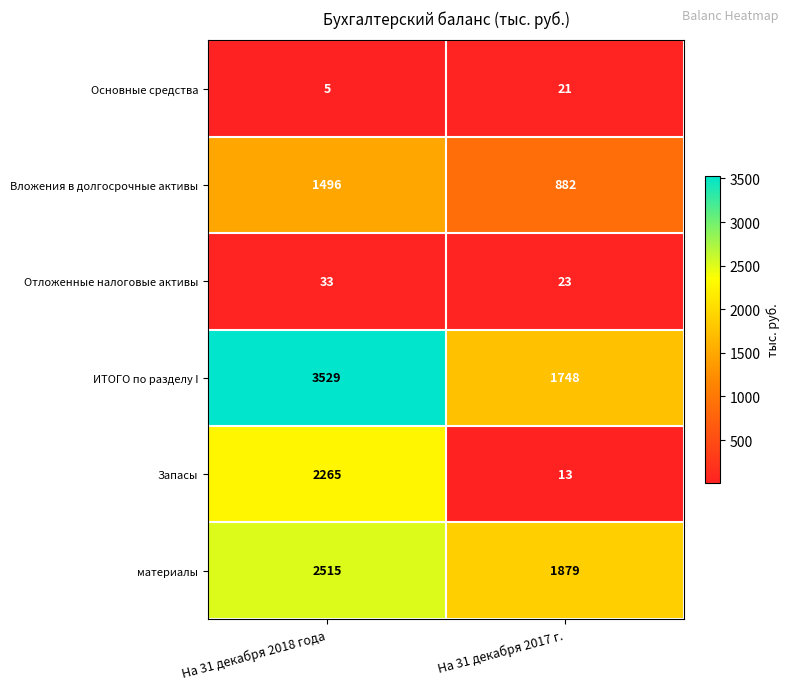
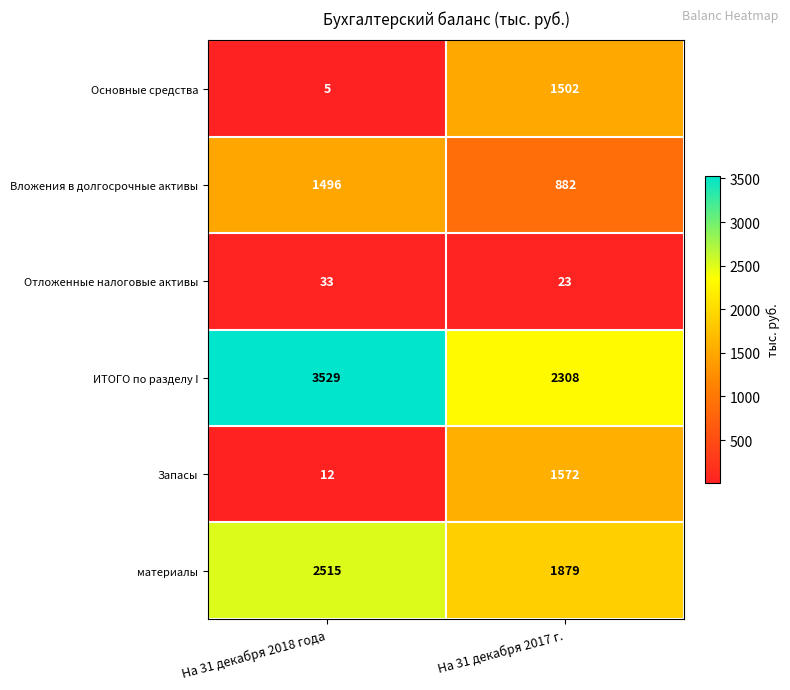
  {
    "Основные средства": {
      "На 31 декабря 2018 года": 5,
-     "На 31 декабря 2017 г.": 21
+     "На 31 декабря 2017 г.": 1502
    },
    "Вложения в долгосрочные активы": {
      "На 31 декабря 2018 года": 1496,
      "На 31 декабря 2017 г.": 882
    },
    "Отложенные налоговые активы": {
      "На 31 декабря 2018 года": 33,
      "На 31 декабря 2017 г.": 23
    },
    "ИТОГО по разделу I": {
      "На 31 декабря 2018 года": 3529,
-     "На 31 декабря 2017 г.": 1748
+     "На 31 декабря 2017 г.": 2308
    },
    "Запасы": {
-     "На 31 декабря 2018 года": 2265,
-     "На 31 декабря 2017 г.": 13
+     "На 31 декабря 2018 года": 12,
+     "На 31 декабря 2017 г.": 1572
    },
    "материалы": {
      "На 31 декабря 2018 года": 2515,
      "На 31 декабря 2017 г.": 1879
    }
  }
